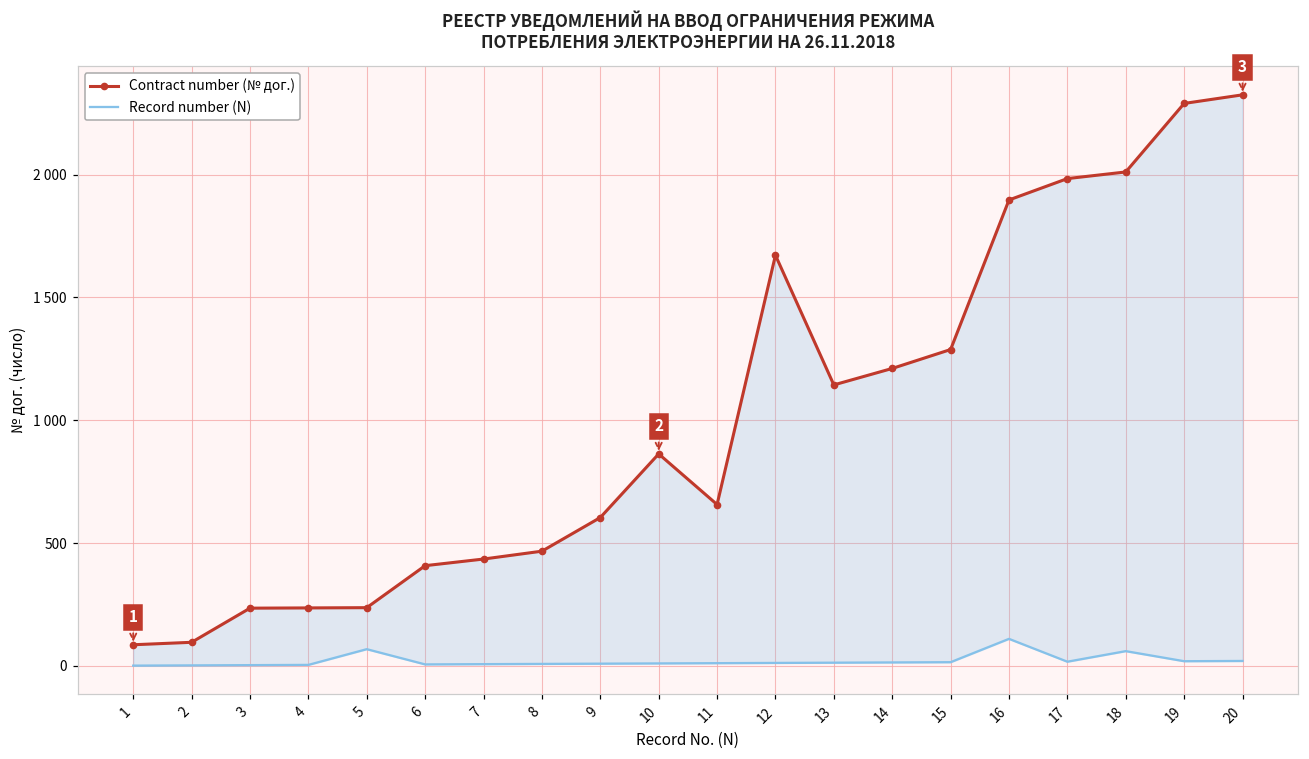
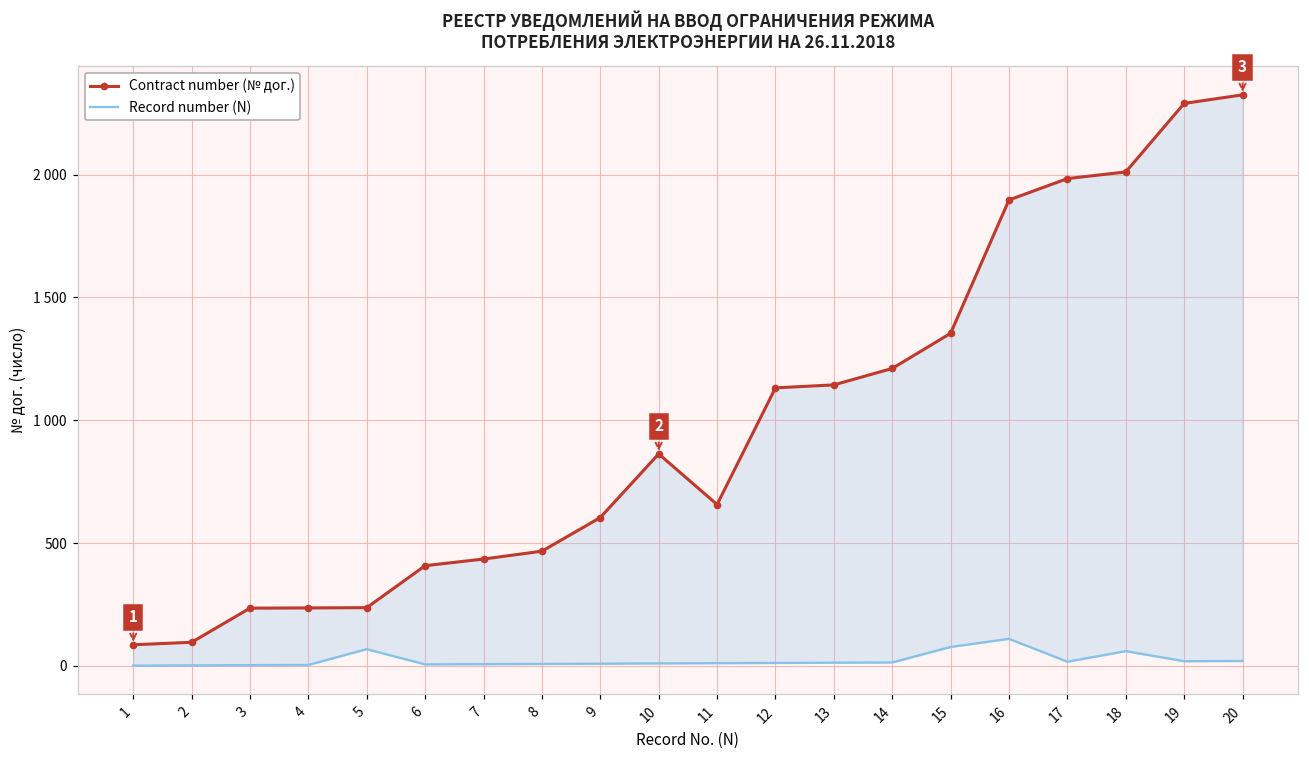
  {
    "Contract number (№ дог.)": {
      "2": 100,
      "3": 240,
      "4": 240,
      "5": 240,
      "6": 410,
      "7": 440,
      "8": 470,
      "9": 600,
      "11": 660,
-     "12": 1670,
+     "12": 1130,
      "13": 1140,
      "14": 1210,
-     "15": 1290,
+     "15": 1350,
      "16": 1900,
      "17": 1980,
      "18": 2010,
      "19": 2290
    },
    "Record number (N)": {
      "2": 0,
      "3": 0,
      "4": 0,
      "5": 70,
      "6": 10,
      "7": 10,
      "8": 10,
      "9": 10,
      "10": 10,
      "11": 10,
      "12": 10,
      "13": 10,
      "14": 10,
-     "15": 20,
+     "15": 80,
      "16": 110,
      "17": 20,
      "18": 60,
      "19": 20,
      "20": 20
    }
  }
